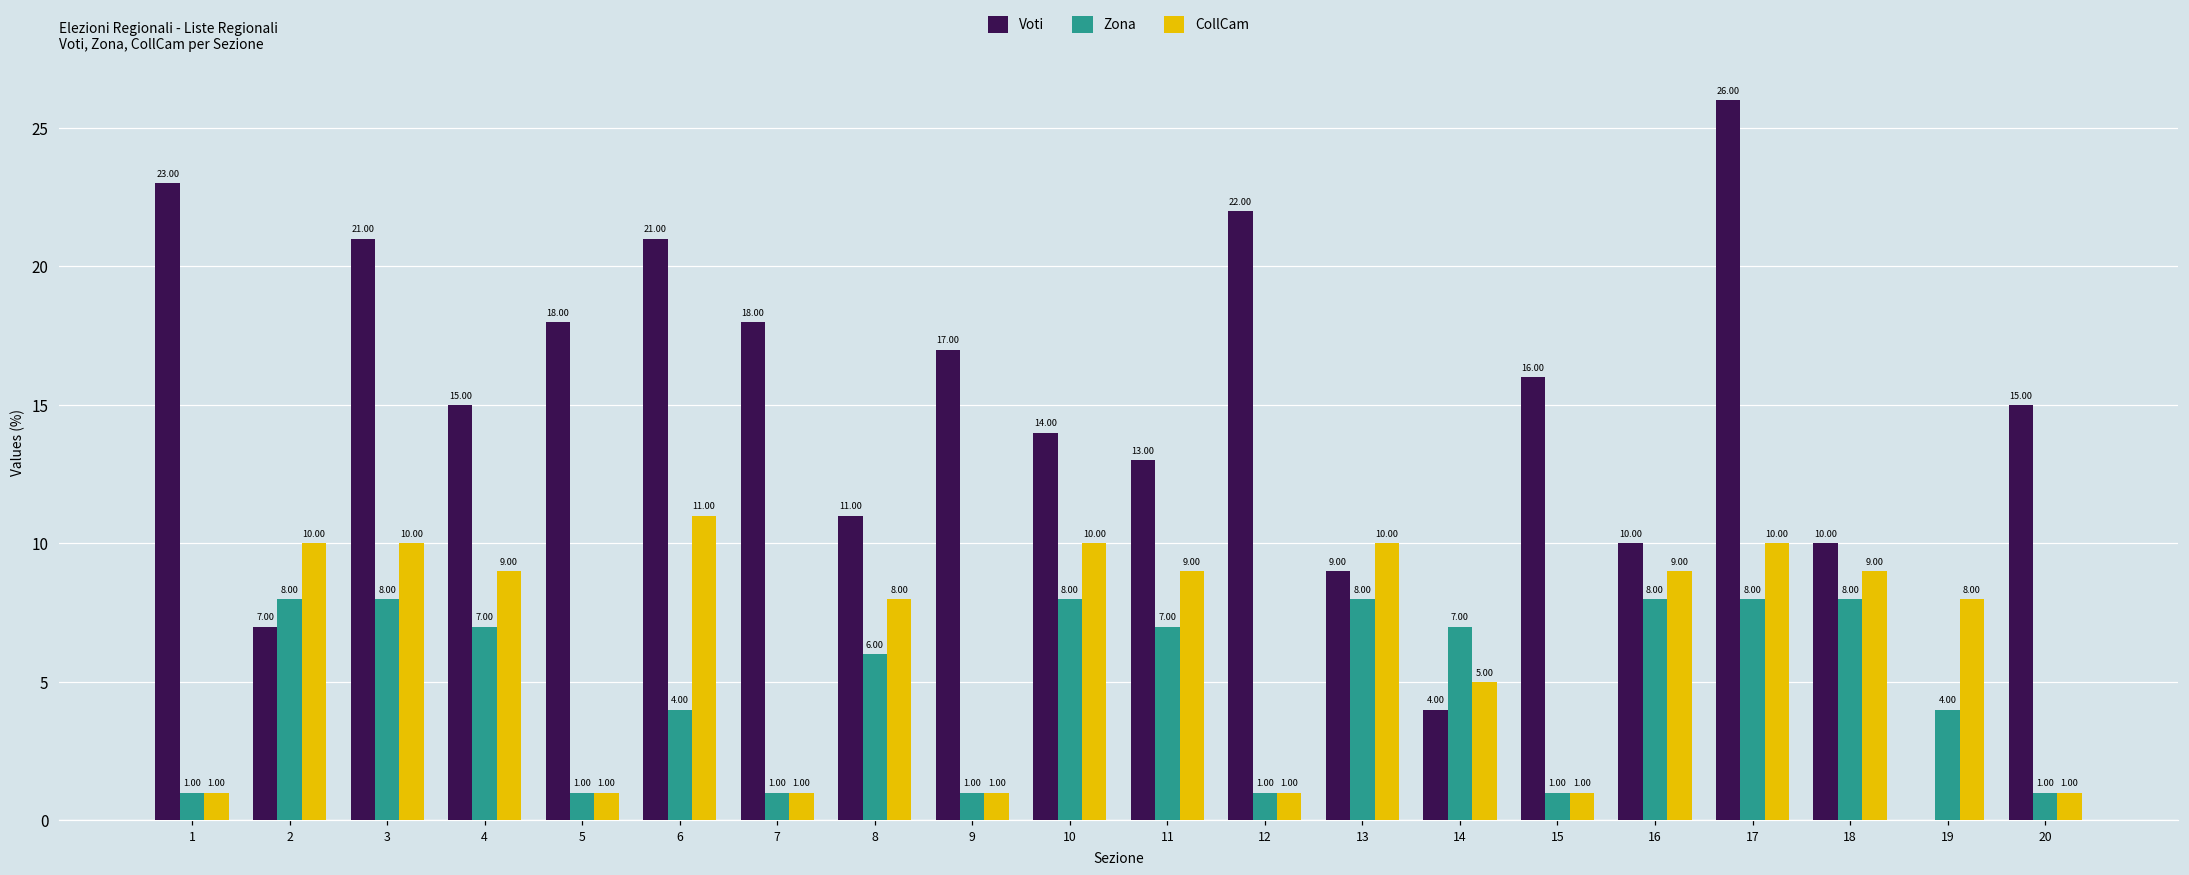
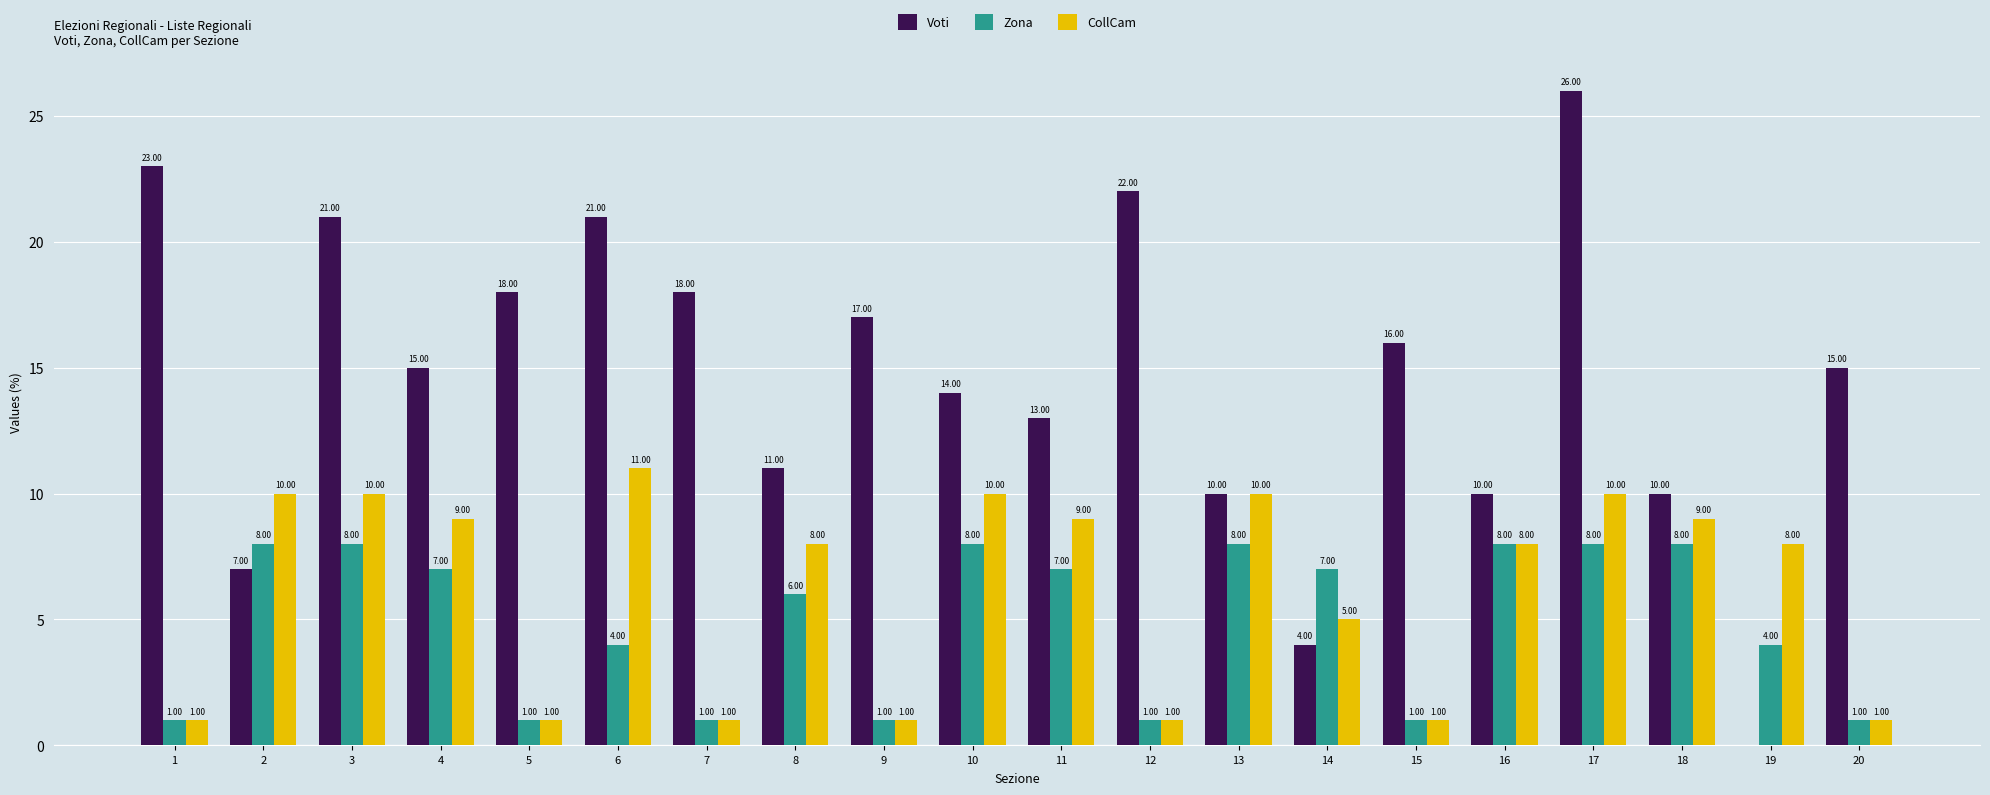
  {
    "Voti": {
      "1": 23.00,
      "2": 7.00,
      "3": 21.00,
      "4": 15.00,
      "5": 18.00,
      "6": 21.00,
      "7": 18.00,
      "8": 11.00,
      "9": 17.00,
      "10": 14.00,
      "11": 13.00,
      "12": 22.00,
-     "13": 9.00,
+     "13": 10.00,
      "14": 4.00,
      "15": 16.00,
      "16": 10.00,
      "17": 26.00,
      "18": 10.00,
      "20": 15.00
    },
    "Zona": {
      "1": 1.00,
      "2": 8.00,
      "3": 8.00,
      "4": 7.00,
      "5": 1.00,
      "6": 4.00,
      "7": 1.00,
      "8": 6.00,
      "9": 1.00,
      "10": 8.00,
      "11": 7.00,
      "12": 1.00,
      "13": 8.00,
      "14": 7.00,
      "15": 1.00,
      "16": 8.00,
      "17": 8.00,
      "18": 8.00,
      "19": 4.00,
      "20": 1.00
    },
    "CollCam": {
      "1": 1.00,
      "2": 10.00,
      "3": 10.00,
      "4": 9.00,
      "5": 1.00,
      "6": 11.00,
      "7": 1.00,
      "8": 8.00,
      "9": 1.00,
      "10": 10.00,
      "11": 9.00,
      "12": 1.00,
      "13": 10.00,
      "14": 5.00,
      "15": 1.00,
-     "16": 9.00,
+     "16": 8.00,
      "17": 10.00,
      "18": 9.00,
      "19": 8.00,
      "20": 1.00
    }
  }
